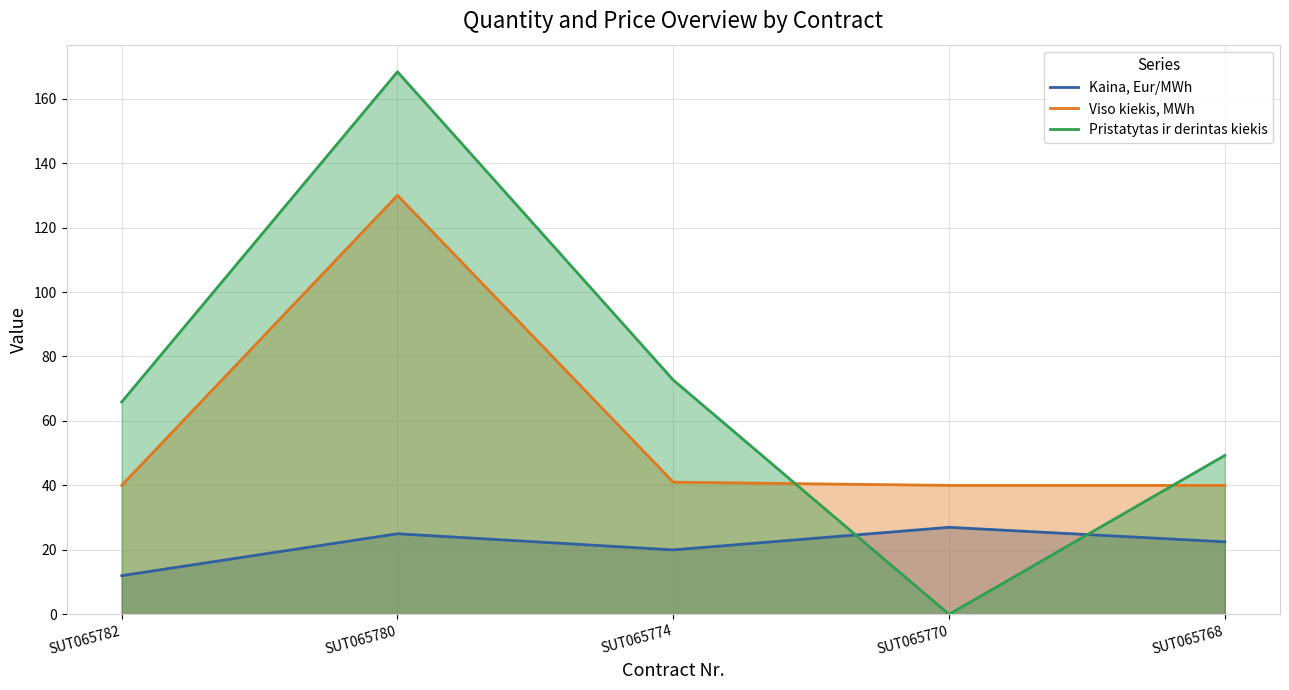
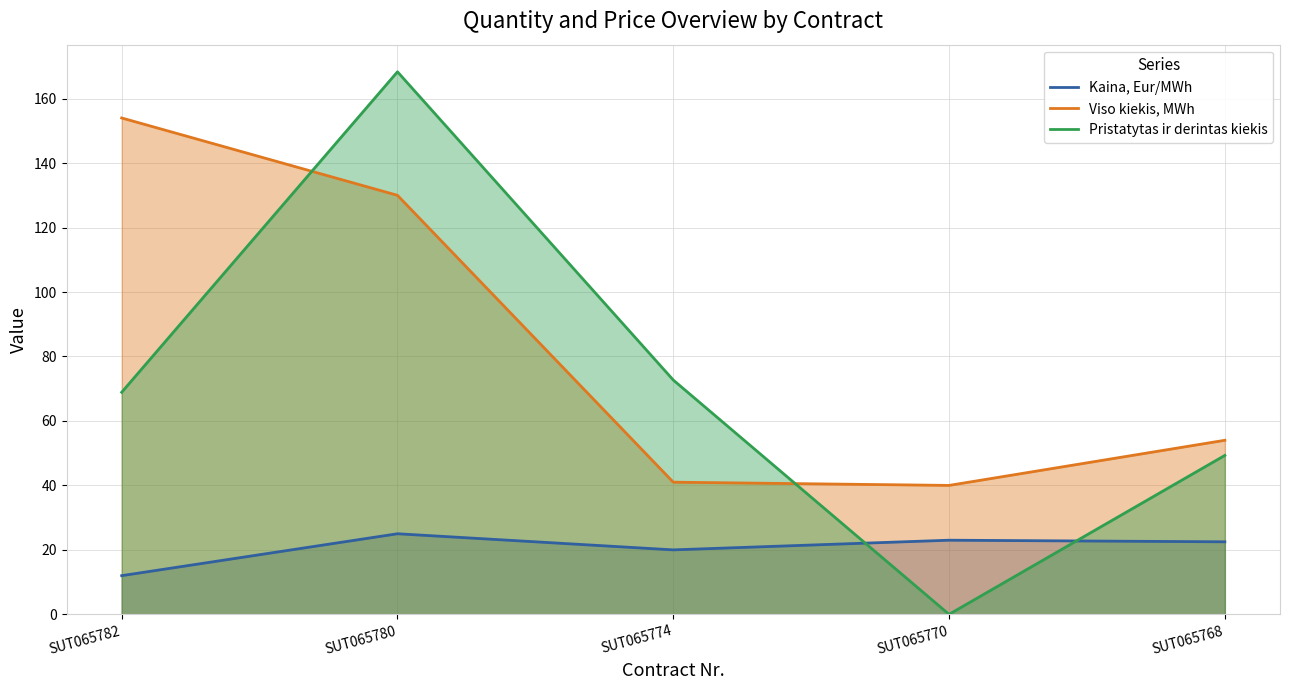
  {
    "Kaina, Eur/MWh": {
      "SUT065782": 12,
      "SUT065780": 25,
      "SUT065774": 20,
-     "SUT065770": 27,
+     "SUT065770": 23,
      "SUT065768": 23
    },
    "Viso kiekis, MWh": {
-     "SUT065782": 40,
+     "SUT065782": 154,
      "SUT065780": 130,
      "SUT065774": 41,
      "SUT065770": 40,
-     "SUT065768": 40
+     "SUT065768": 54
    },
    "Pristatytas ir derintas kiekis": {
-     "SUT065782": 66,
+     "SUT065782": 69,
      "SUT065780": 168,
      "SUT065774": 73,
      "SUT065770": 0,
      "SUT065768": 49
    }
  }
